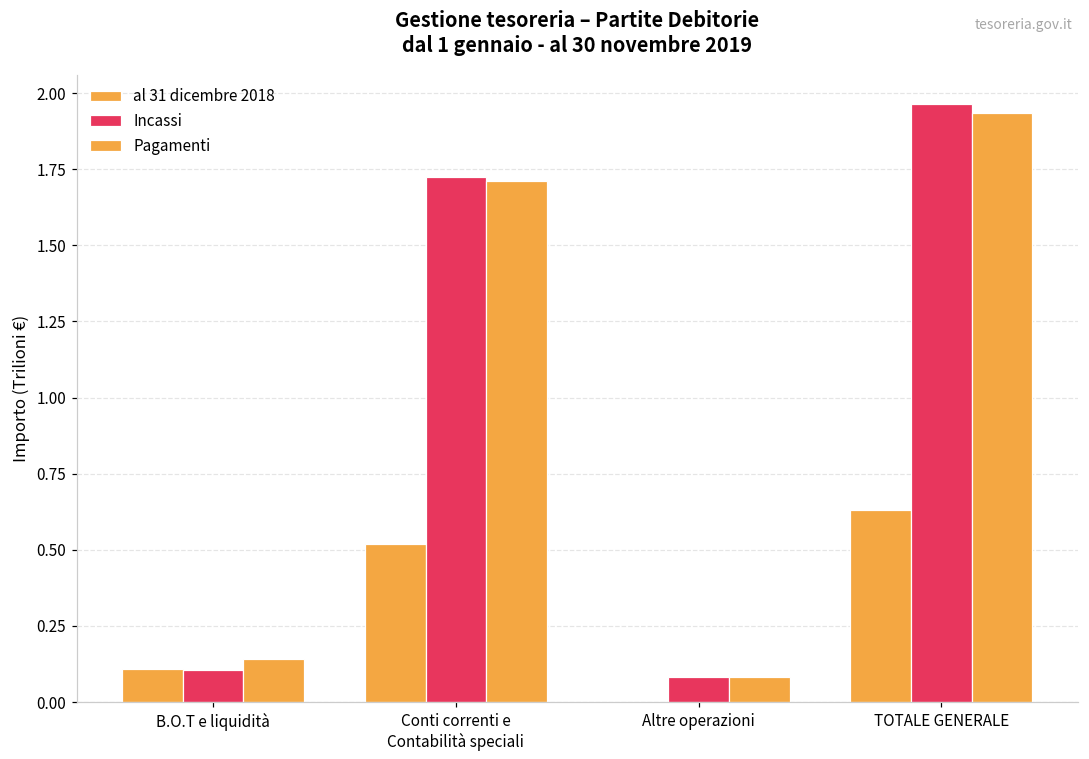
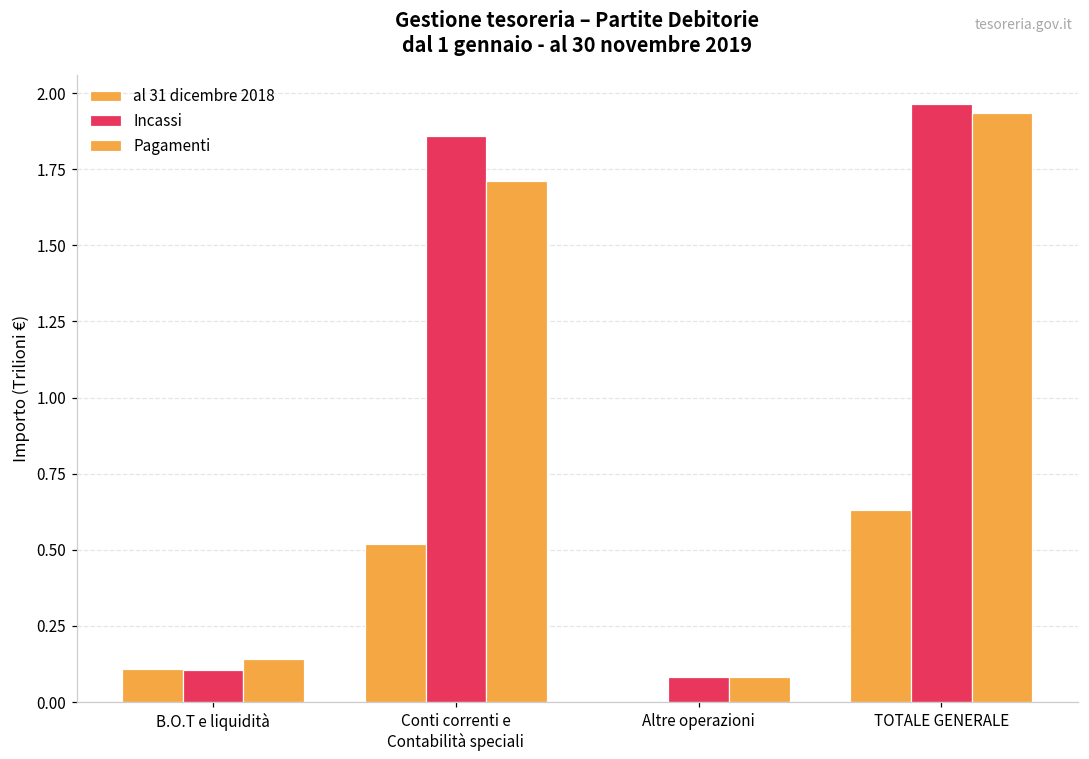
  {
    "Incassi": {
      "B.O.T e liquidità": 0.10,
-     "Conti correnti e Contabilità speciali": 1.73,
+     "Conti correnti e Contabilità speciali": 1.86,
      "Altre operazioni": 0.08,
      "TOTALE GENERALE": 1.96
    }
  }
